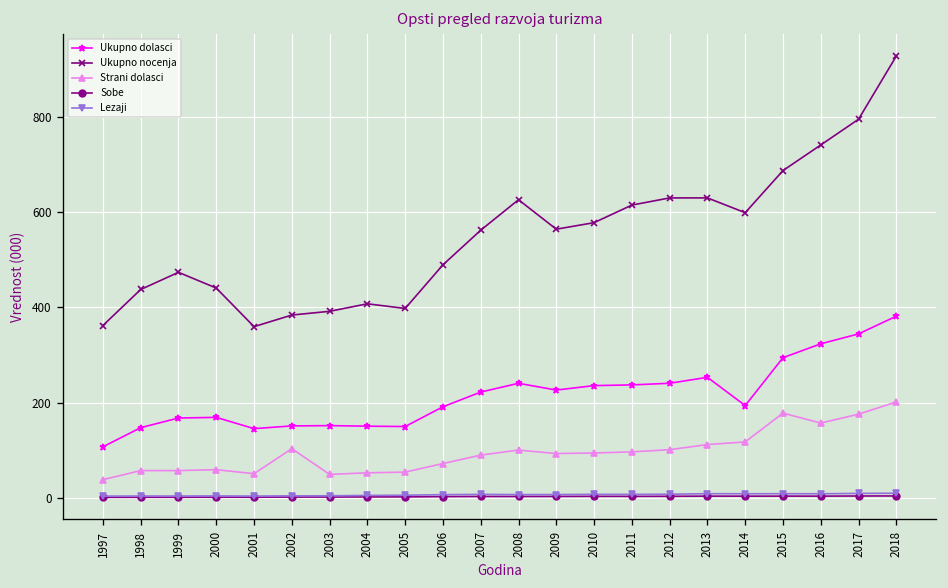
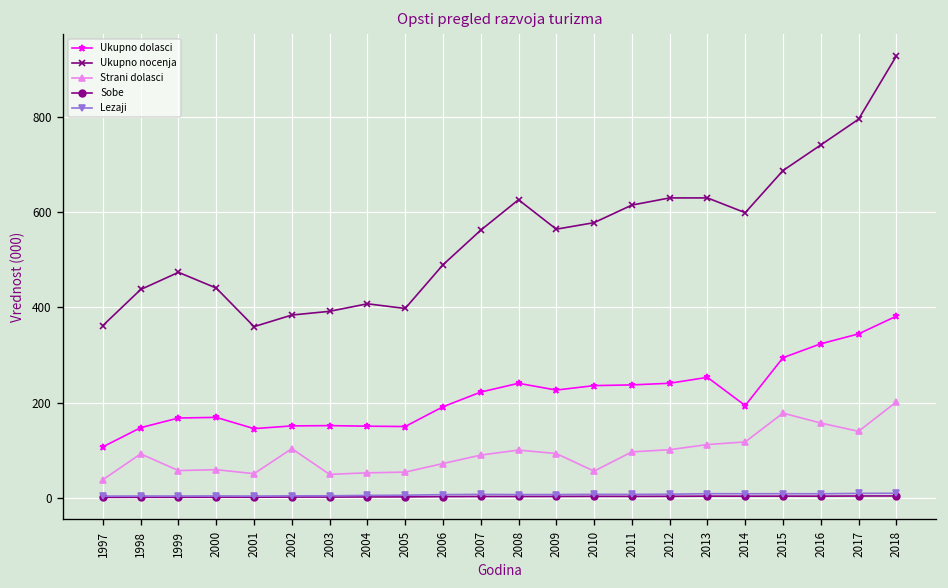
  {
    "Ukupno dolasci": {
      "1997": 110,
      "1998": 150,
      "1999": 170,
      "2000": 170,
      "2001": 150,
      "2002": 150,
      "2003": 150,
      "2004": 150,
      "2005": 150,
      "2006": 190,
      "2007": 220,
      "2008": 240,
      "2009": 230,
      "2010": 240,
      "2011": 240,
      "2012": 240,
      "2013": 250,
      "2014": 190,
      "2015": 290,
      "2016": 320,
      "2017": 340,
      "2018": 380
    },
    "Strani dolasci": {
      "1997": 40,
-     "1998": 60,
+     "1998": 90,
      "1999": 60,
      "2000": 60,
      "2001": 50,
      "2002": 100,
      "2003": 50,
      "2004": 50,
      "2005": 50,
      "2006": 70,
      "2007": 90,
      "2008": 100,
      "2009": 90,
-     "2010": 100,
+     "2010": 60,
      "2011": 100,
      "2012": 100,
      "2013": 110,
      "2014": 120,
      "2015": 180,
      "2016": 160,
-     "2017": 180,
+     "2017": 140,
      "2018": 200
    }
  }
